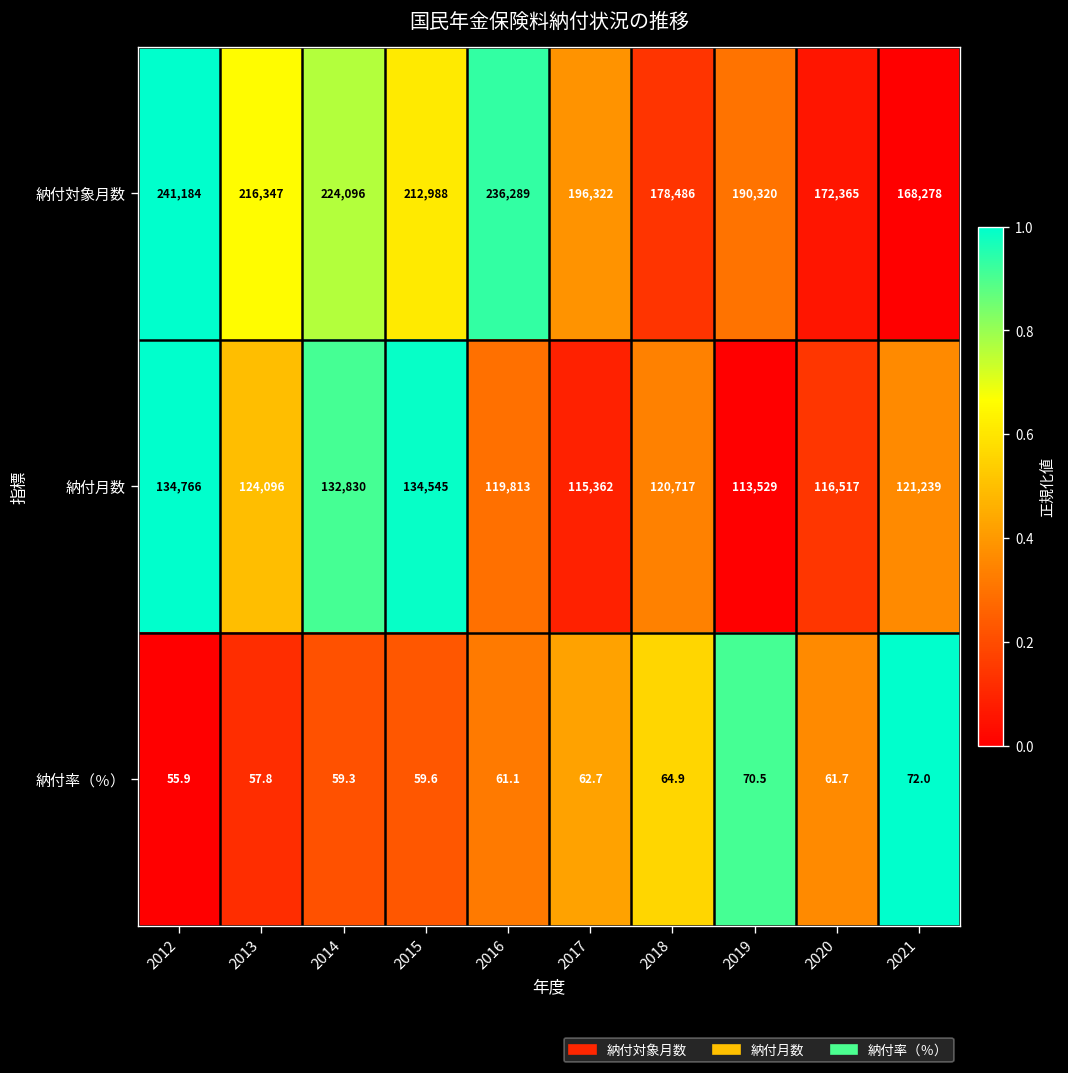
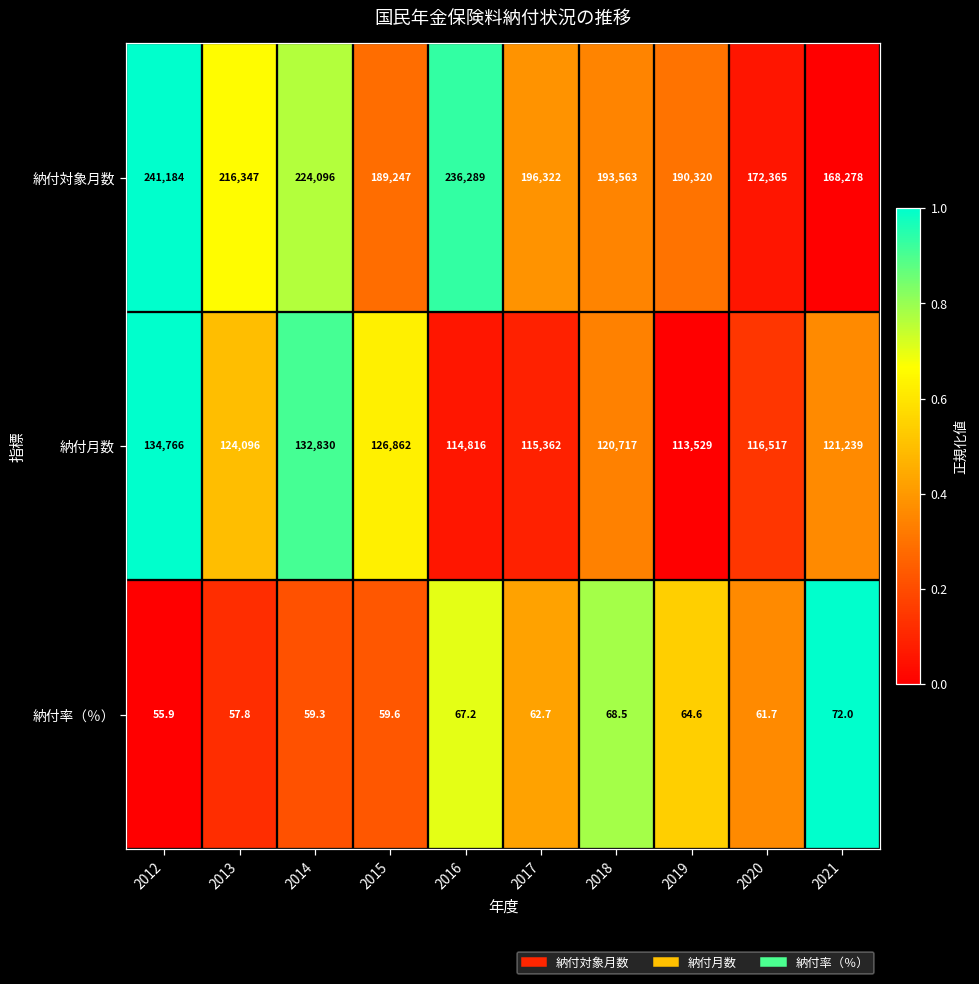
  {
    "納付対象月数": {
      "2012": "241,184",
      "2013": "216,347",
      "2014": "224,096",
-     "2015": "212,988",
+     "2015": "189,247",
      "2016": "236,289",
      "2017": "196,322",
-     "2018": "178,486",
+     "2018": "193,563",
      "2019": "190,320",
      "2020": "172,365",
      "2021": "168,278"
    },
    "納付月数": {
      "2012": "134,766",
      "2013": "124,096",
      "2014": "132,830",
-     "2015": "134,545",
-     "2016": "119,813",
+     "2015": "126,862",
+     "2016": "114,816",
      "2017": "115,362",
      "2018": "120,717",
      "2019": "113,529",
      "2020": "116,517",
      "2021": "121,239"
    },
    "納付率（％）": {
      "2012": "55.9",
      "2013": "57.8",
      "2014": "59.3",
      "2015": "59.6",
-     "2016": "61.1",
+     "2016": "67.2",
      "2017": "62.7",
-     "2018": "64.9",
-     "2019": "70.5",
+     "2018": "68.5",
+     "2019": "64.6",
      "2020": "61.7",
      "2021": "72.0"
    }
  }
